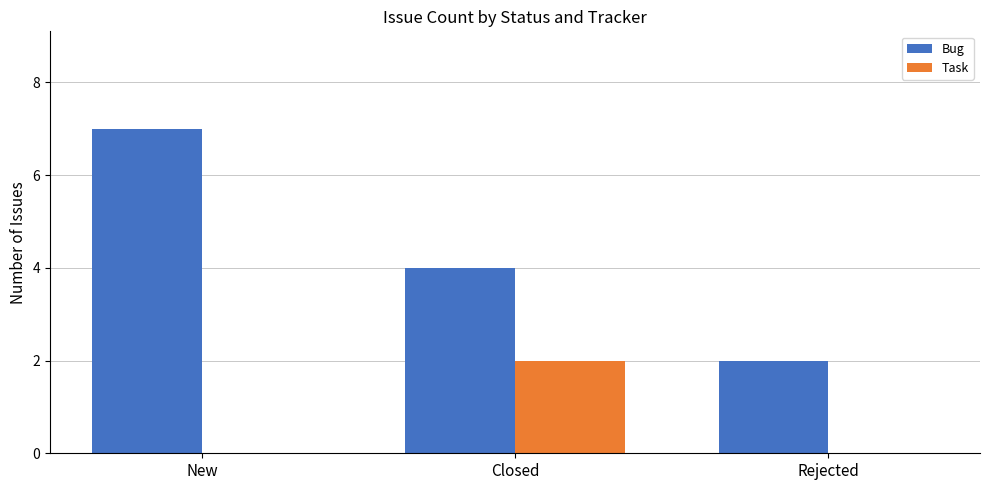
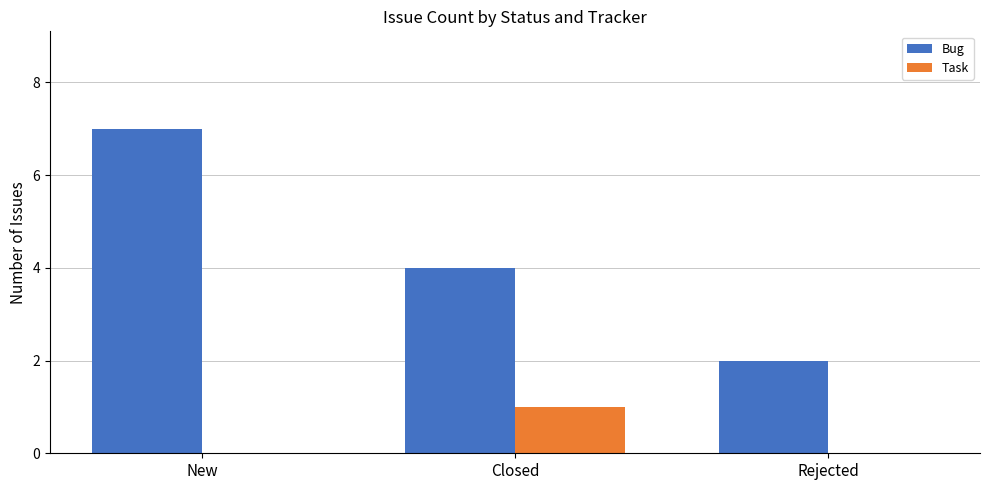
  {
    "Bug": {
      "New": 7,
      "Closed": 4,
      "Rejected": 2
    },
    "Task": {
      "New": 0,
-     "Closed": 2,
+     "Closed": 1,
      "Rejected": 0
    }
  }
